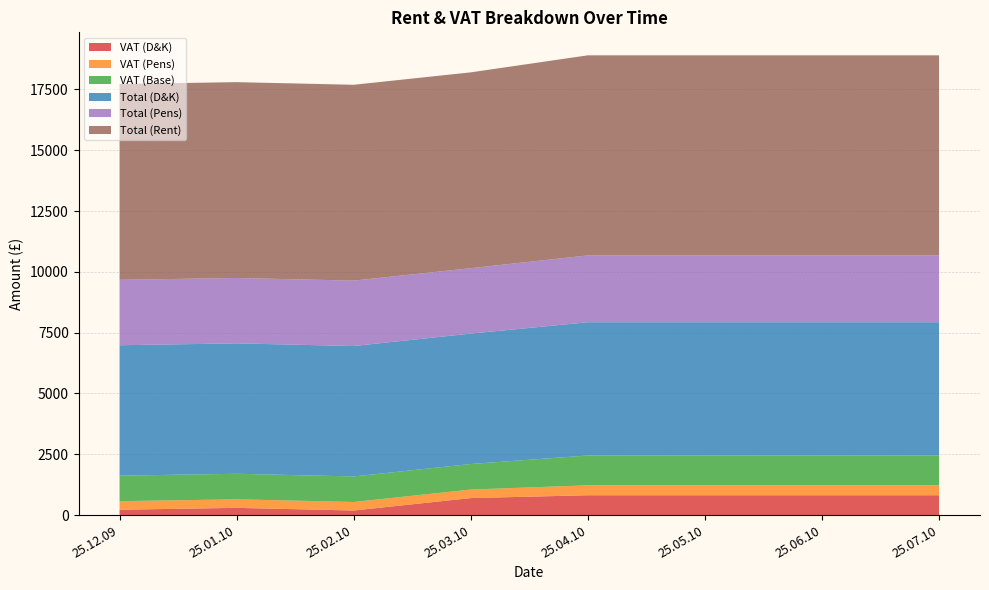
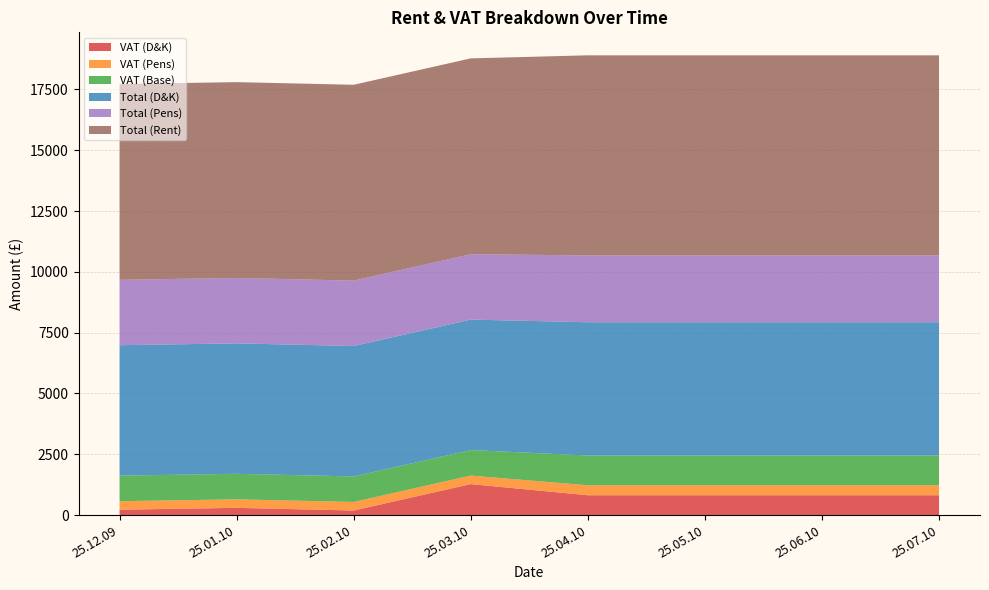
  {
    "VAT (D&K)": {
      "25.12.09": 200,
      "25.01.10": 300,
      "25.02.10": 200,
-     "25.03.10": 700,
+     "25.03.10": 1300,
      "25.04.10": 800,
      "25.05.10": 800,
      "25.06.10": 800,
      "25.07.10": 800
    },
    "VAT (Pens)": {
      "25.12.09": 400,
      "25.01.10": 400,
      "25.02.10": 400,
      "25.03.10": 400,
      "25.04.10": 400,
      "25.05.10": 400,
      "25.06.10": 400,
      "25.07.10": 400
    },
    "VAT (Base)": {
      "25.12.09": 1100,
      "25.01.10": 1100,
      "25.02.10": 1100,
      "25.03.10": 1100,
      "25.04.10": 1200,
      "25.05.10": 1200,
      "25.06.10": 1200,
      "25.07.10": 1200
    },
    "Total (D&K)": {
      "25.12.09": 5400,
      "25.01.10": 5400,
      "25.02.10": 5400,
      "25.03.10": 5400,
      "25.04.10": 5500,
      "25.05.10": 5500,
      "25.06.10": 5500,
      "25.07.10": 5500
    },
    "Total (Pens)": {
      "25.12.09": 2700,
      "25.01.10": 2700,
      "25.02.10": 2700,
      "25.03.10": 2700,
      "25.04.10": 2700,
      "25.05.10": 2700,
      "25.06.10": 2700,
      "25.07.10": 2700
    },
    "Total (Rent)": {
      "25.01.10": 8100,
      "25.02.10": 8100,
      "25.03.10": 8100,
      "25.04.10": 8200,
      "25.05.10": 8200,
      "25.06.10": 8200,
      "25.07.10": 8200
    }
  }
